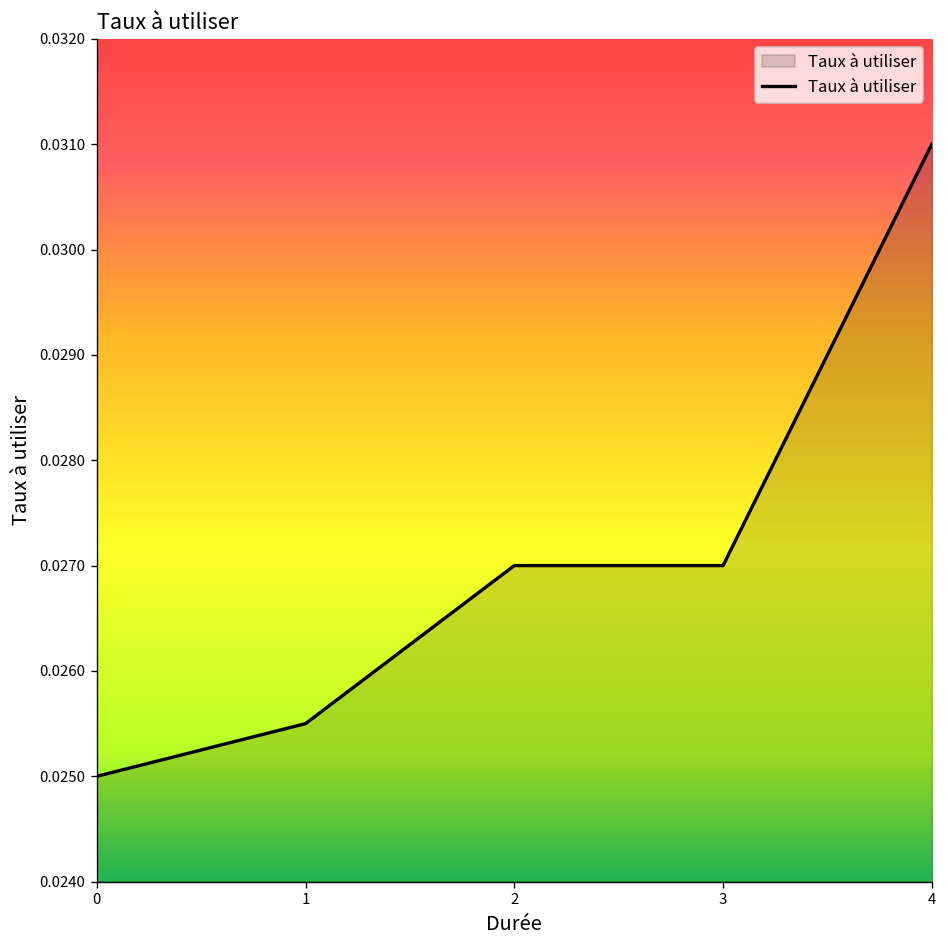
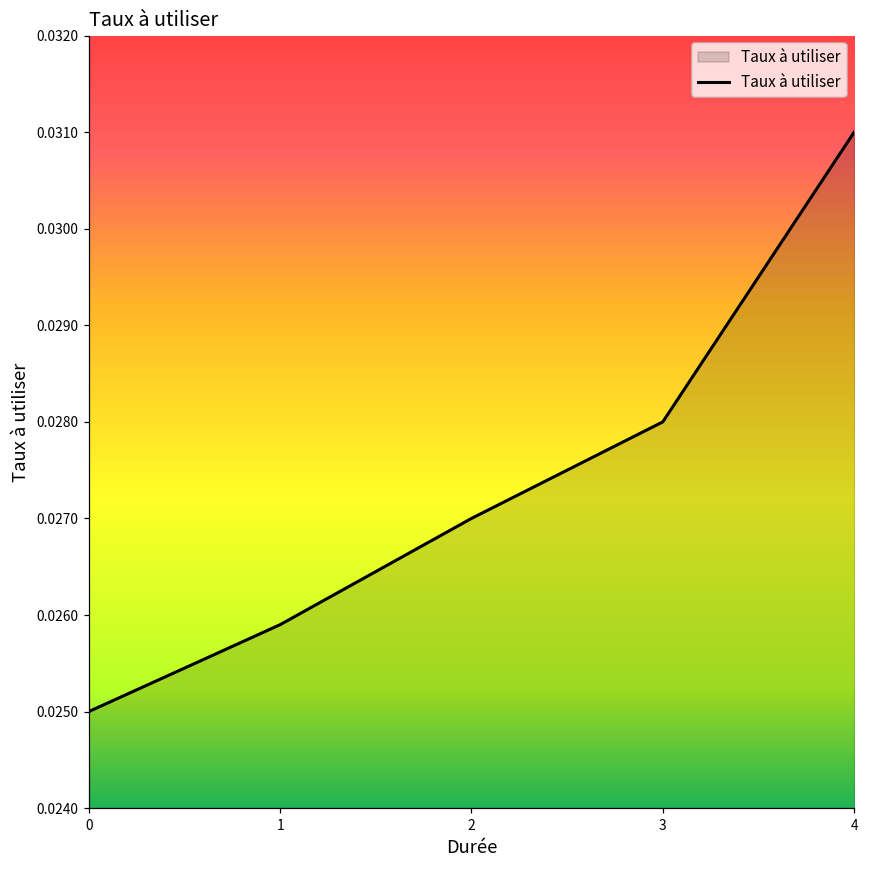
  {
    "0": 0.0250,
-   "1": 0.0255,
+   "1": 0.0259,
    "2": 0.0270,
-   "3": 0.027,
+   "3": 0.028,
    "4": 0.0310
  }
